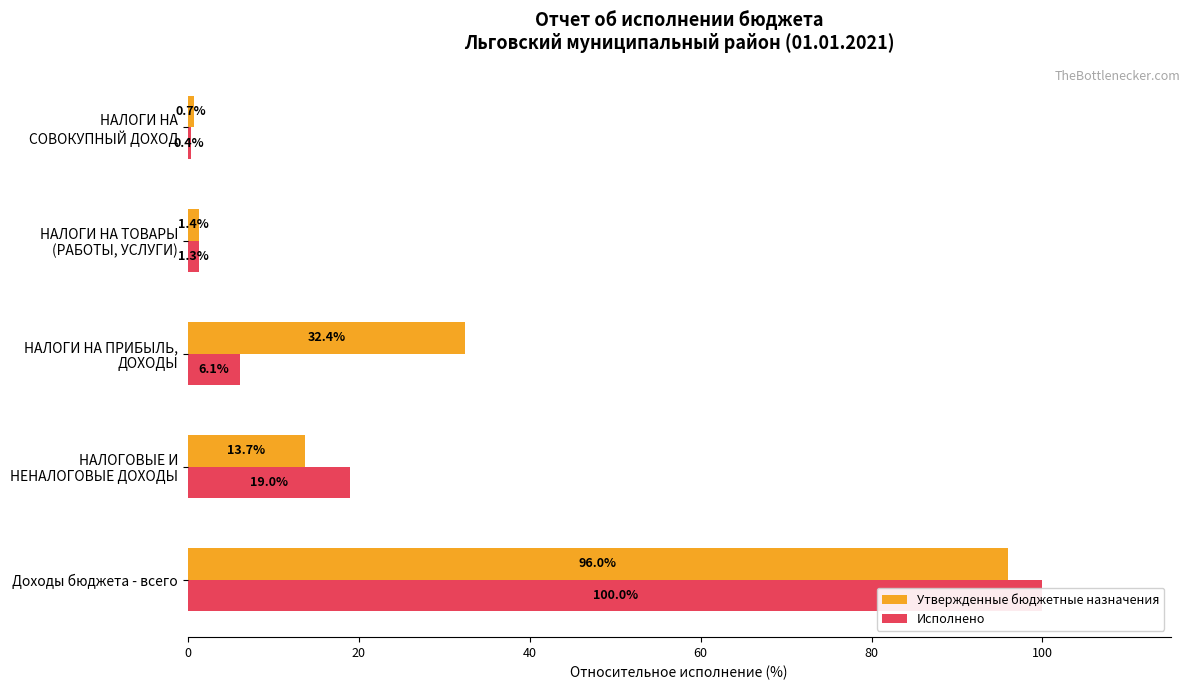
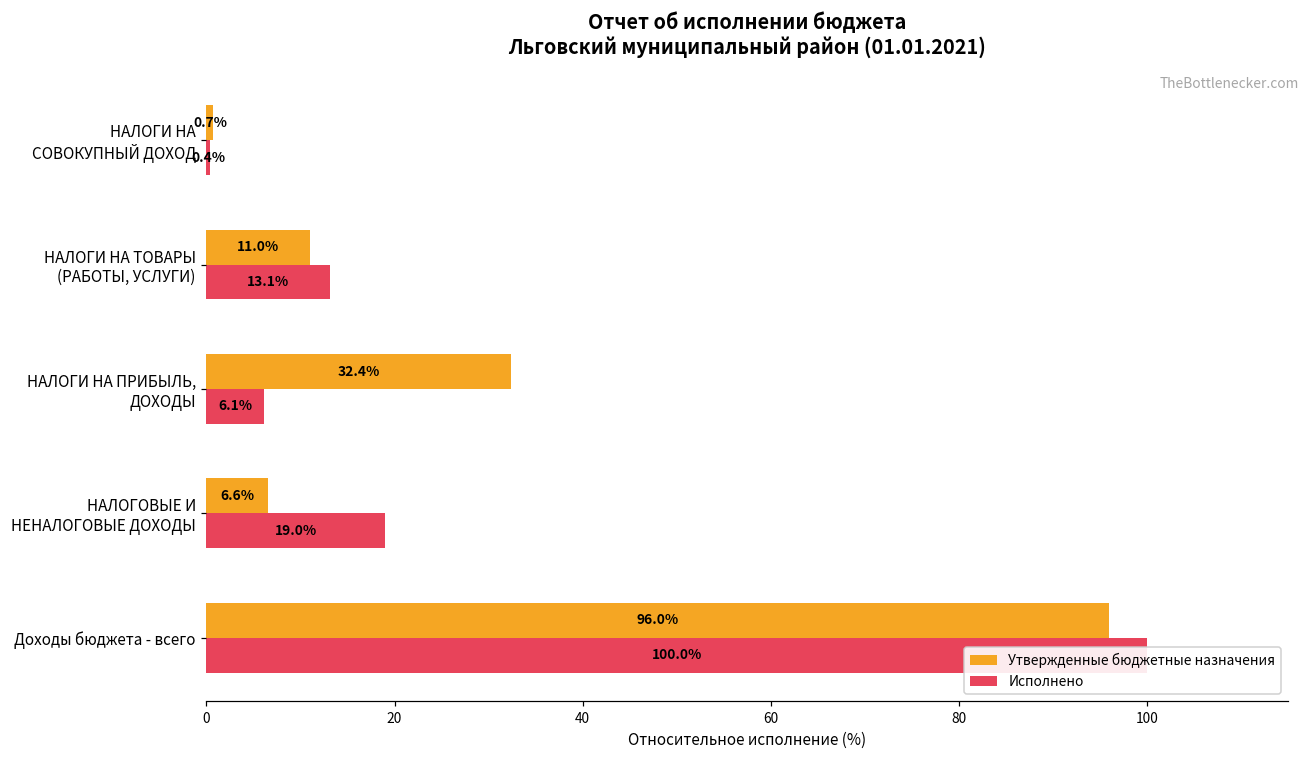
  {
    "Утвержденные бюджетные назначения": {
      "НАЛОГИ НА СОВОКУПНЫЙ ДОХОД": "0.7%",
-     "НАЛОГИ НА ТОВАРЫ (РАБОТЫ, УСЛУГИ)": "1.4%",
+     "НАЛОГИ НА ТОВАРЫ (РАБОТЫ, УСЛУГИ)": "11.0%",
      "НАЛОГИ НА ПРИБЫЛЬ, ДОХОДЫ": "32.4%",
-     "НАЛОГОВЫЕ И НЕНАЛОГОВЫЕ ДОХОДЫ": "13.7%",
+     "НАЛОГОВЫЕ И НЕНАЛОГОВЫЕ ДОХОДЫ": "6.6%",
      "Доходы бюджета - всего": "96.0%"
    },
    "Исполнено": {
      "НАЛОГИ НА СОВОКУПНЫЙ ДОХОД": "0.4%",
-     "НАЛОГИ НА ТОВАРЫ (РАБОТЫ, УСЛУГИ)": "1.3%",
+     "НАЛОГИ НА ТОВАРЫ (РАБОТЫ, УСЛУГИ)": "13.1%",
      "НАЛОГИ НА ПРИБЫЛЬ, ДОХОДЫ": "6.1%",
      "НАЛОГОВЫЕ И НЕНАЛОГОВЫЕ ДОХОДЫ": "19.0%"
    }
  }
